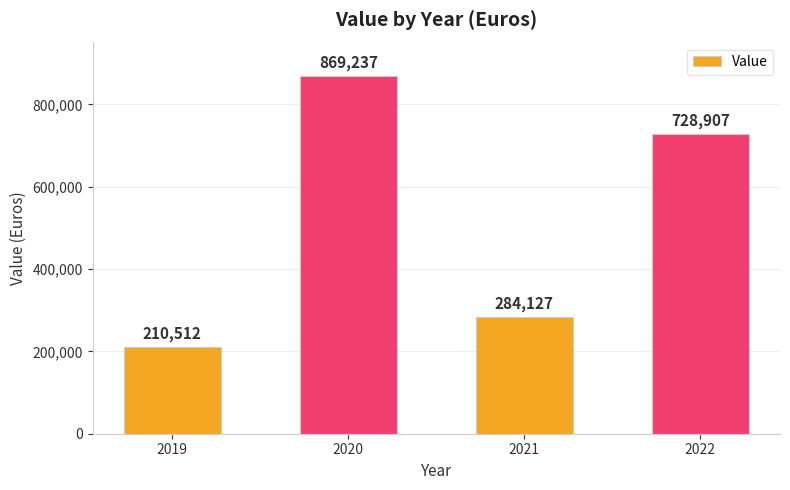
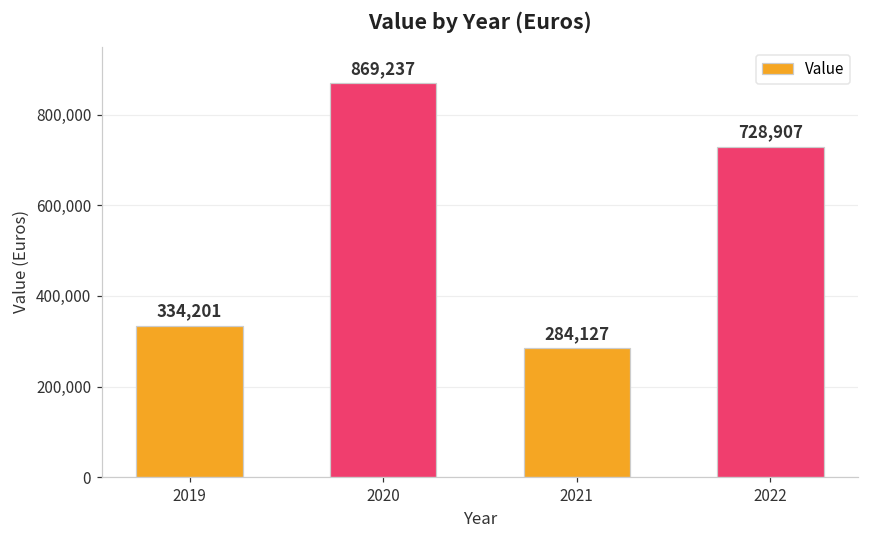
  {
-   "2019": "210,512",
+   "2019": "334,201",
    "2020": "869,237",
    "2021": "284,127",
    "2022": "728,907"
  }
